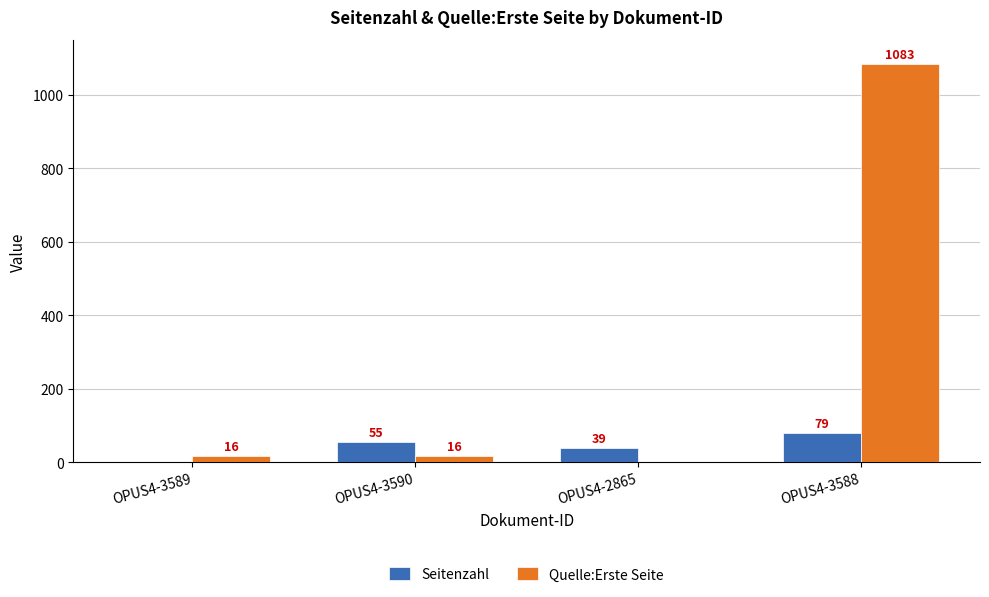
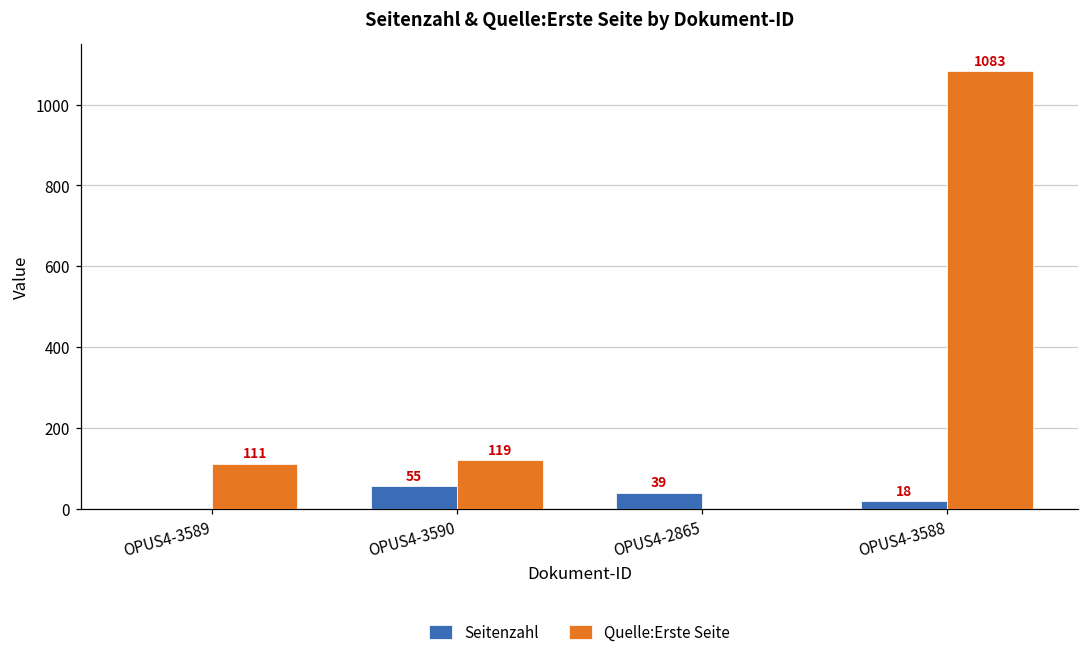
  {
    "Seitenzahl": {
      "OPUS4-3590": 55,
      "OPUS4-2865": 39,
-     "OPUS4-3588": 79
+     "OPUS4-3588": 18
    },
    "Quelle:Erste Seite": {
-     "OPUS4-3589": 16,
-     "OPUS4-3590": 16,
+     "OPUS4-3589": 111,
+     "OPUS4-3590": 119,
      "OPUS4-3588": 1083
    }
  }
